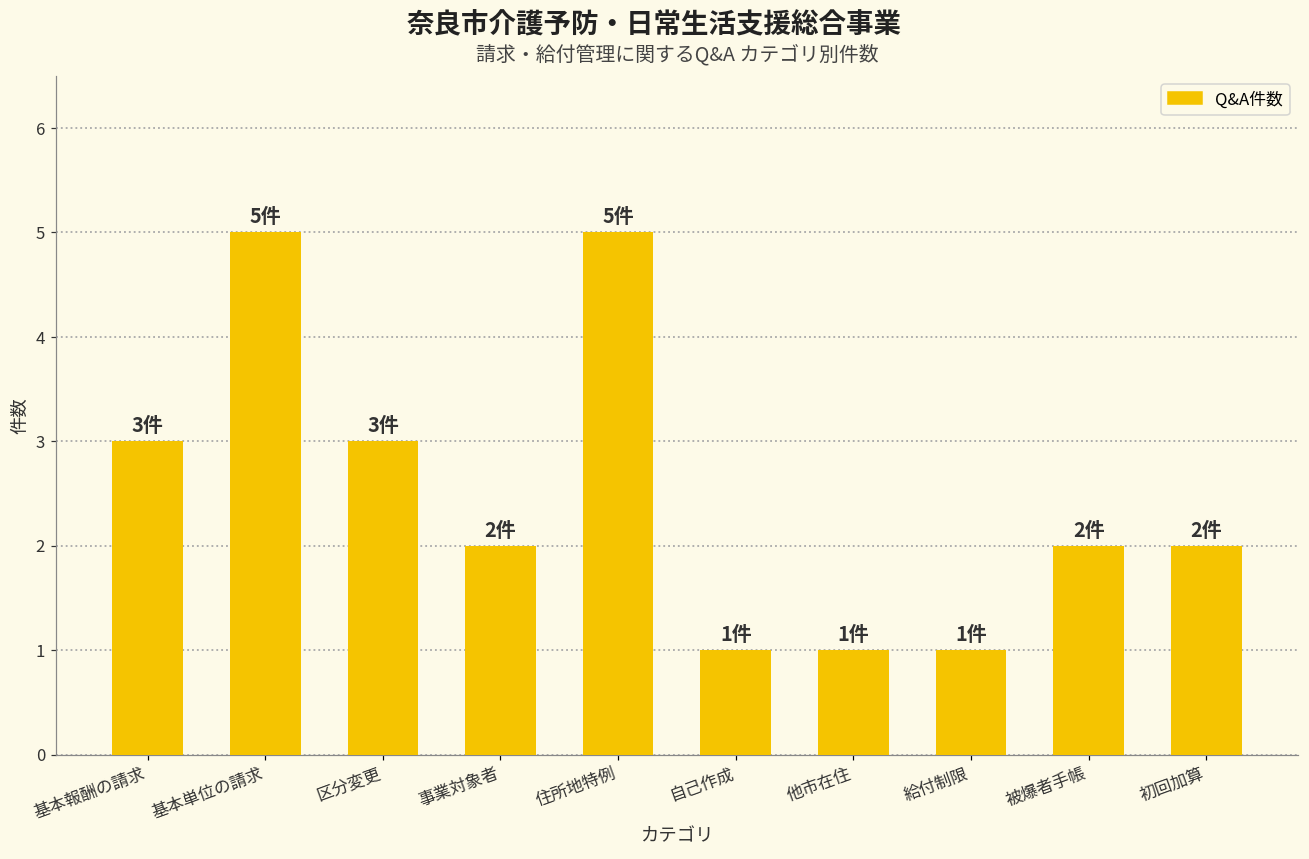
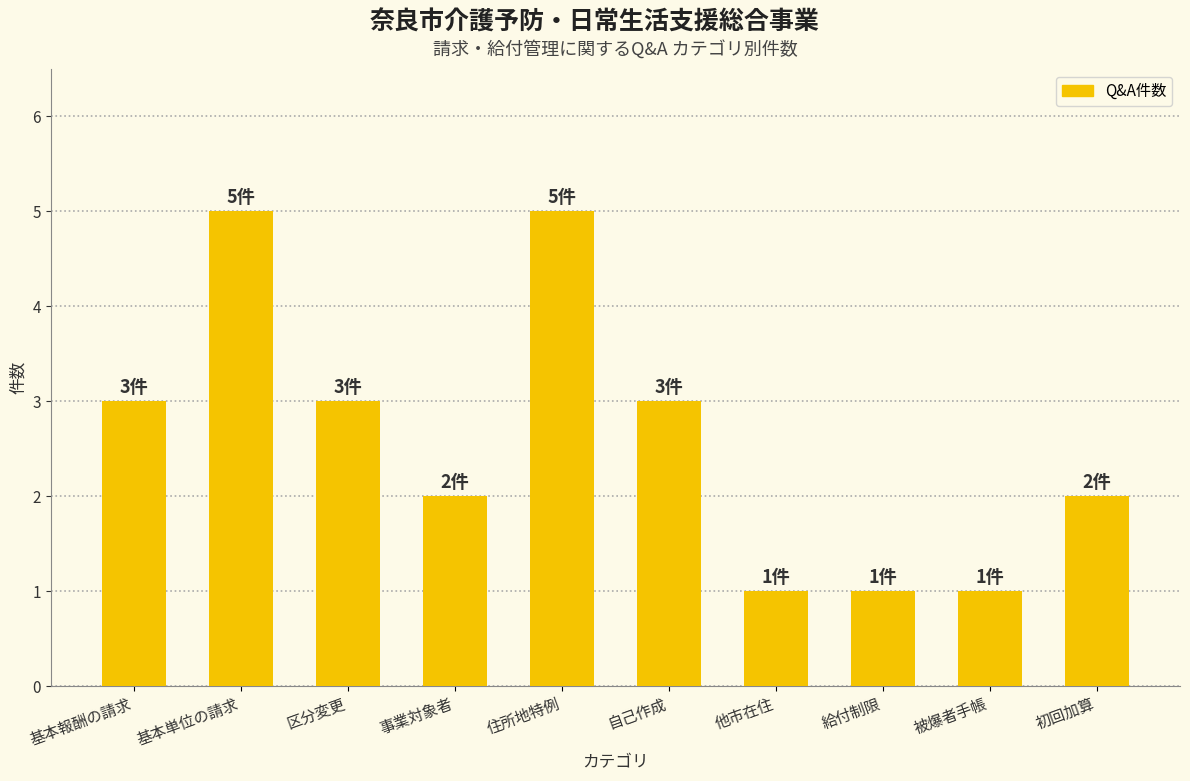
  {
    "基本報酬の請求": "3件",
    "基本単位の請求": "5件",
    "区分変更": "3件",
    "事業対象者": "2件",
    "住所地特例": "5件",
-   "自己作成": "1件",
+   "自己作成": "3件",
    "他市在住": "1件",
    "給付制限": "1件",
-   "被爆者手帳": "2件",
+   "被爆者手帳": "1件",
    "初回加算": "2件"
  }
